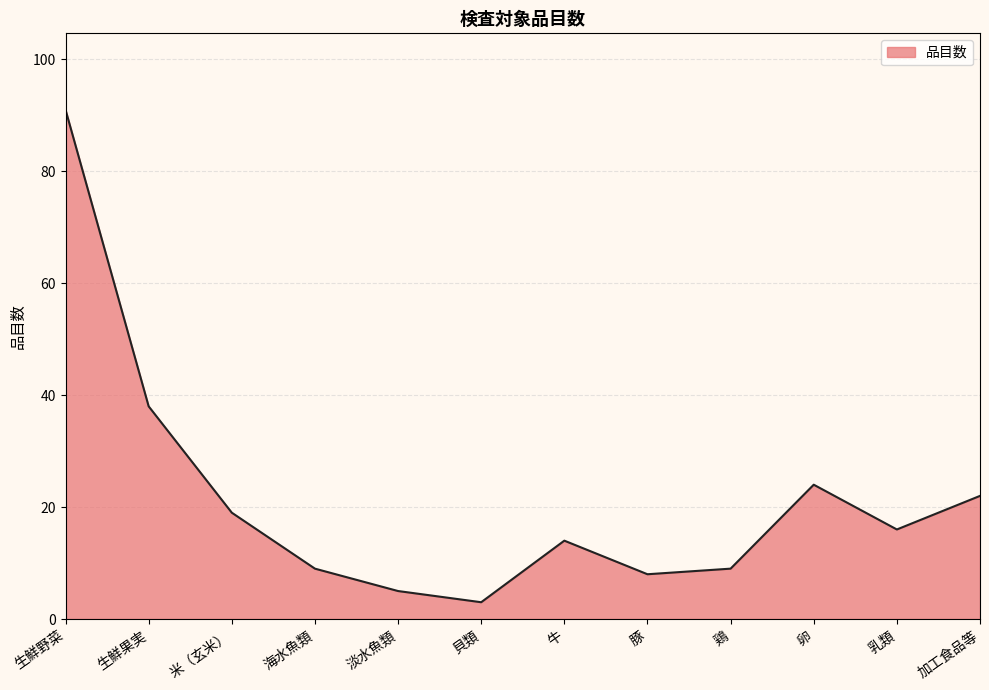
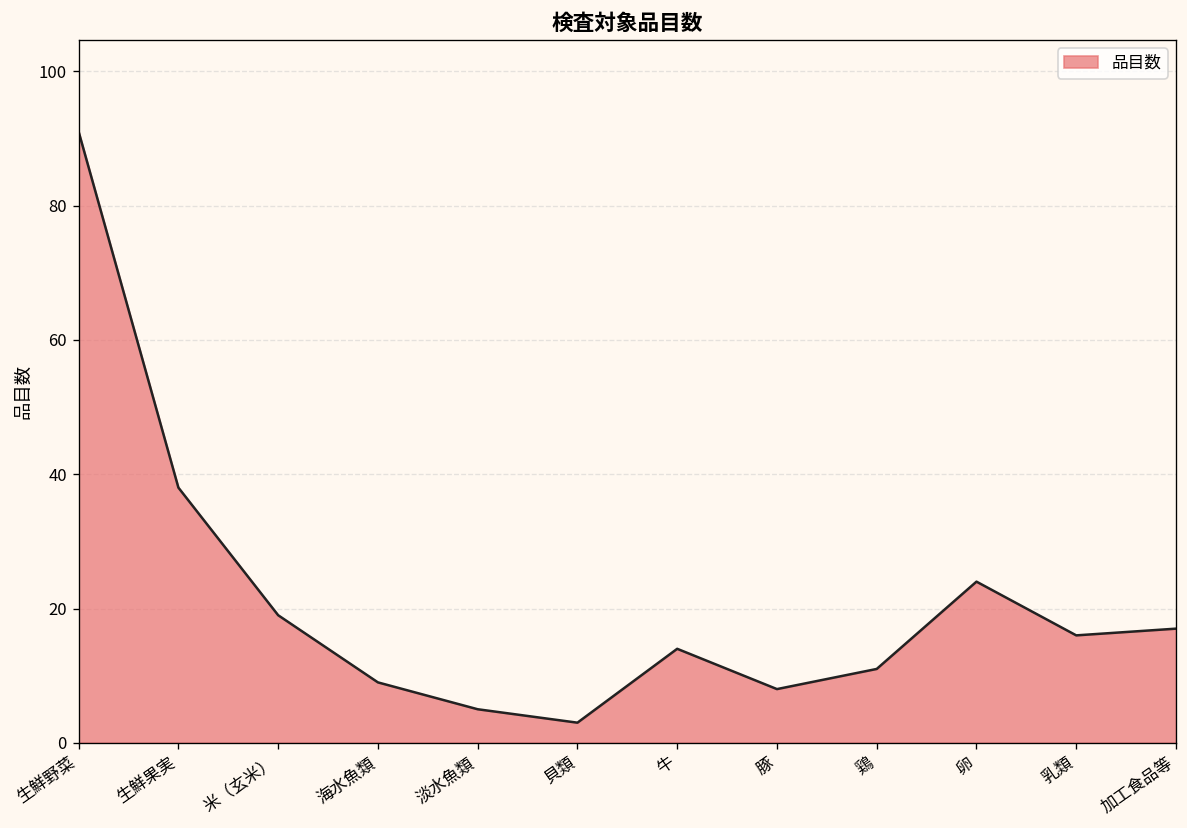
  {
    "生鮮野菜": 91,
    "生鮮果実": 38,
    "米（玄米）": 19,
    "海水魚類": 9,
    "淡水魚類": 5,
    "貝類": 3,
    "牛": 14,
    "豚": 8,
-   "鶏": 9,
+   "鶏": 11,
    "卵": 24,
    "乳類": 16,
-   "加工食品等": 22
+   "加工食品等": 17
  }
